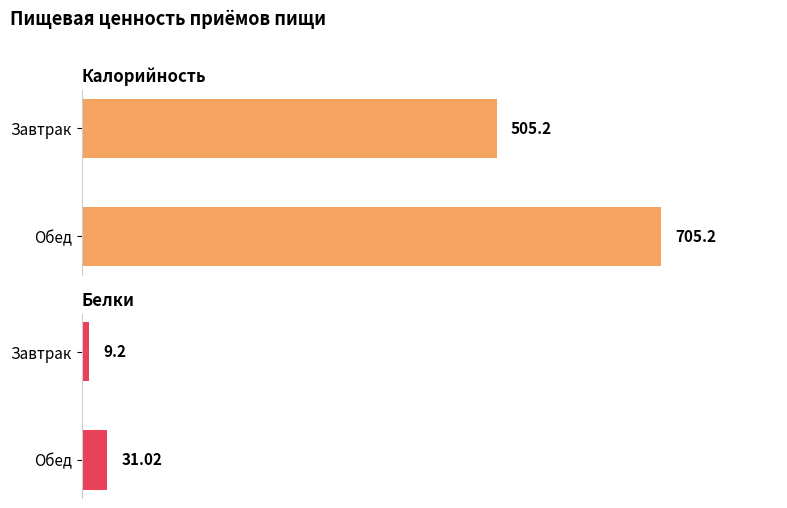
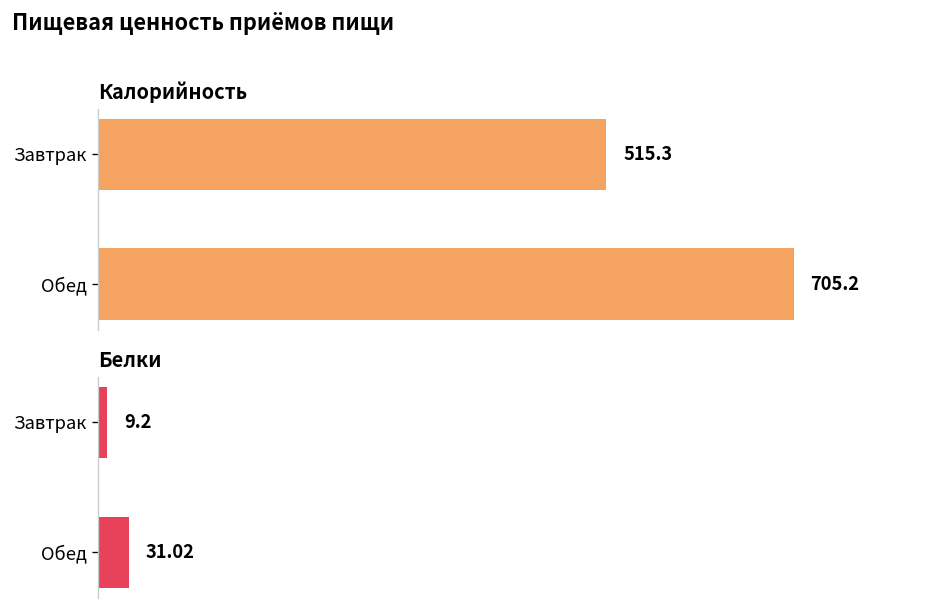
  {
    "Калорийность": {
-     "Завтрак": 505.2,
+     "Завтрак": 515.3,
      "Обед": 705.2
    },
    "Белки": {
      "Завтрак": 9.2,
      "Обед": 31.02
    }
  }
